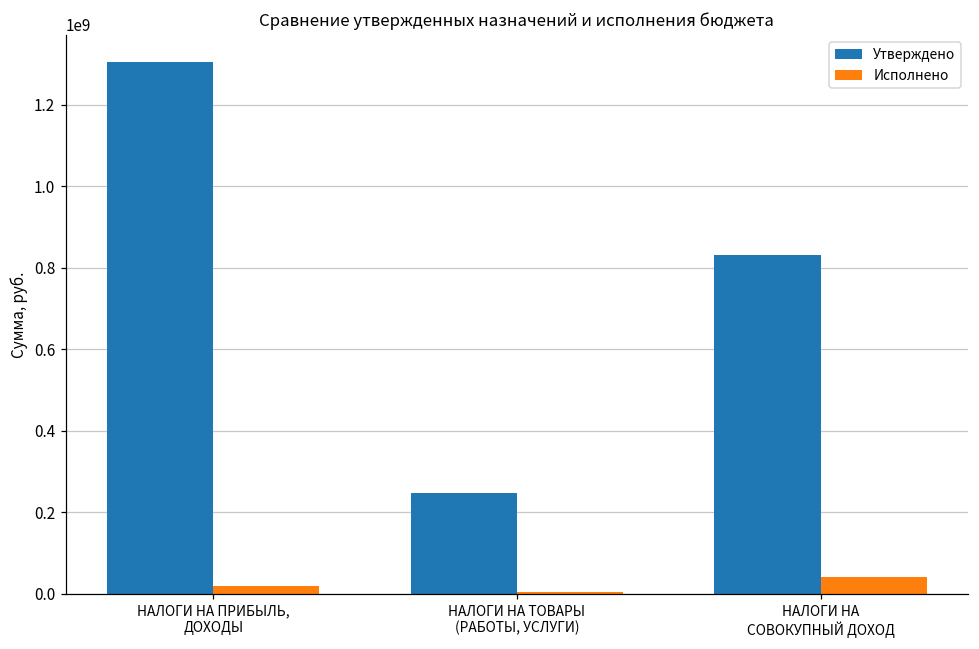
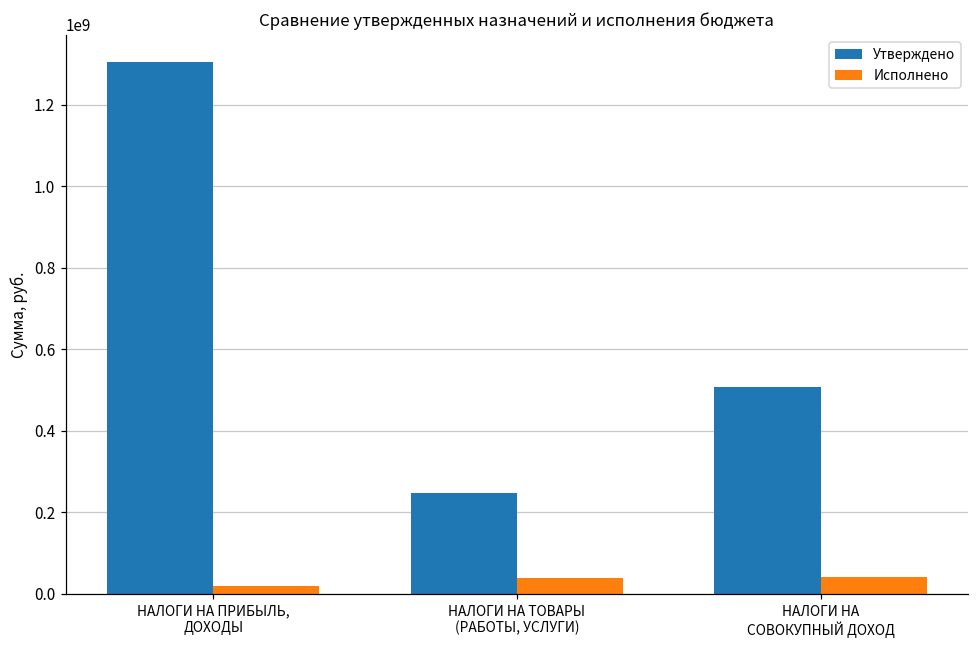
  {
    "Утверждено": {
      "НАЛОГИ НА ПРИБЫЛЬ, ДОХОДЫ": 1310000000,
      "НАЛОГИ НА ТОВАРЫ (РАБОТЫ, УСЛУГИ)": 250000000,
-     "НАЛОГИ НА СОВОКУПНЫЙ ДОХОД": 830000000
+     "НАЛОГИ НА СОВОКУПНЫЙ ДОХОД": 510000000
    },
    "Исполнено": {
      "НАЛОГИ НА ПРИБЫЛЬ, ДОХОДЫ": 20000000,
-     "НАЛОГИ НА ТОВАРЫ (РАБОТЫ, УСЛУГИ)": 0,
+     "НАЛОГИ НА ТОВАРЫ (РАБОТЫ, УСЛУГИ)": 40000000,
      "НАЛОГИ НА СОВОКУПНЫЙ ДОХОД": 40000000
    }
  }
